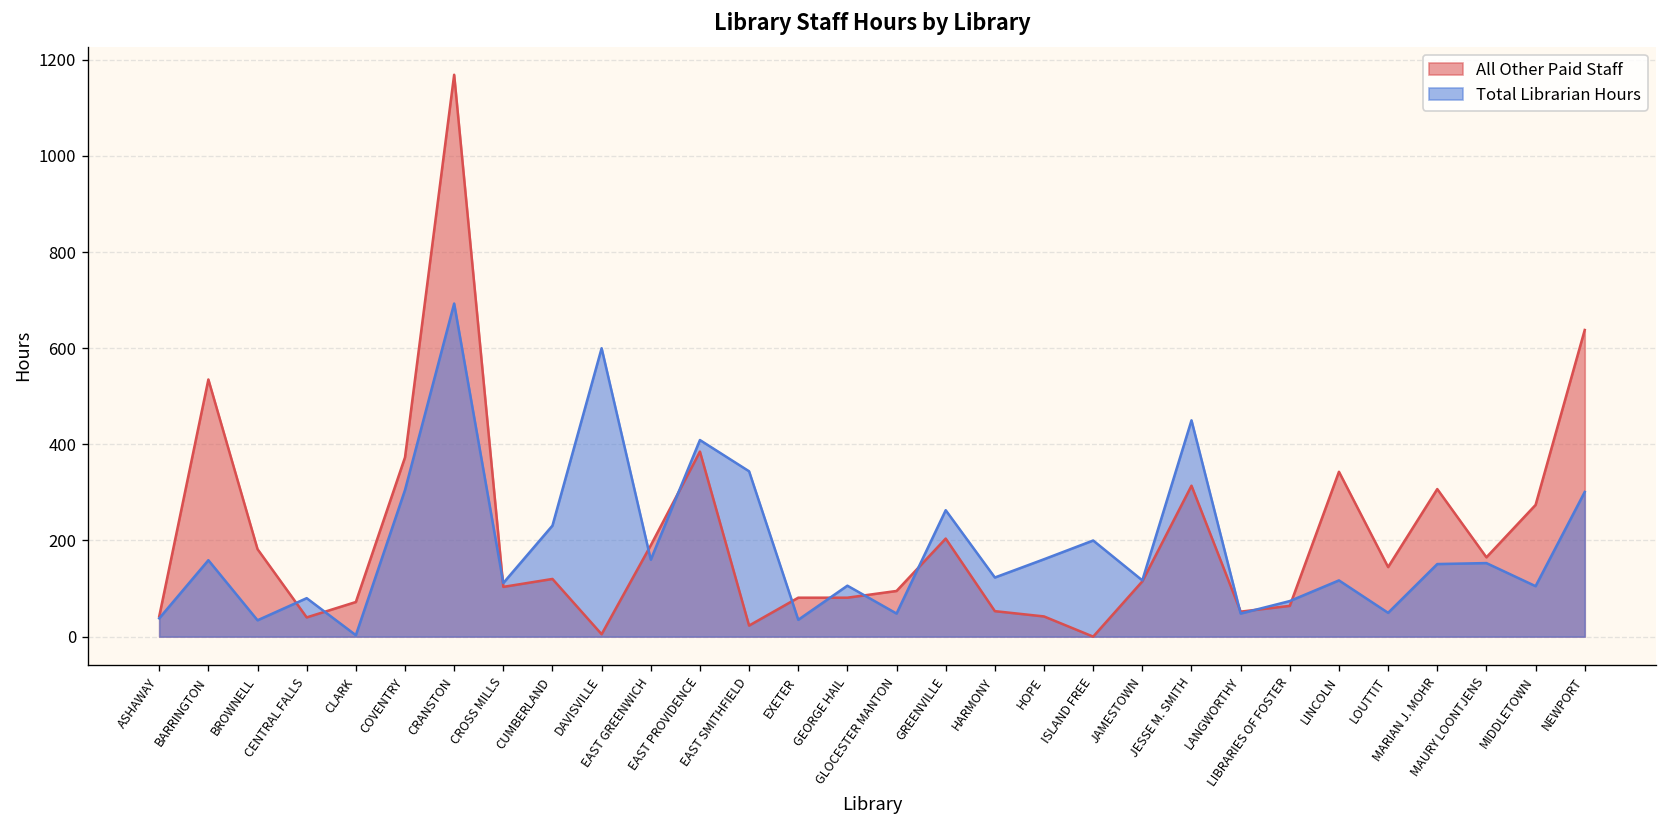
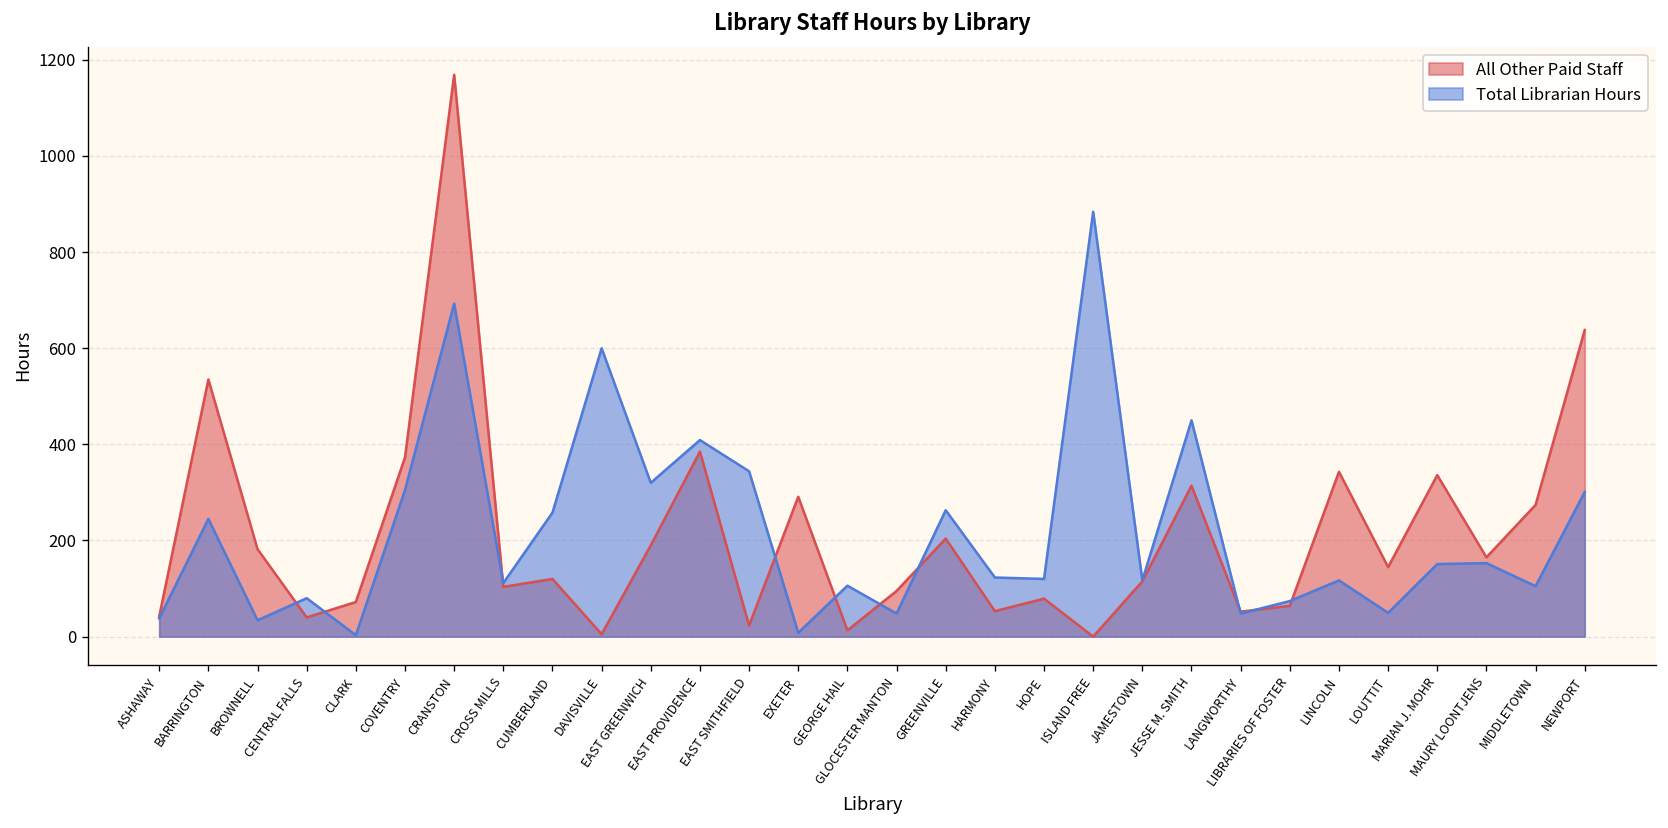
  {
    "All Other Paid Staff": {
      "BARRINGTON": 540,
      "BROWNELL": 180,
      "CENTRAL FALLS": 40,
      "CLARK": 70,
      "COVENTRY": 370,
      "CRANSTON": 1170,
      "CROSS MILLS": 100,
      "CUMBERLAND": 120,
      "DAVISVILLE": 10,
      "EAST GREENWICH": 190,
      "EAST PROVIDENCE": 390,
      "EAST SMITHFIELD": 20,
-     "EXETER": 80,
-     "GEORGE HAIL": 80,
+     "EXETER": 290,
+     "GEORGE HAIL": 10,
      "GLOCESTER MANTON": 100,
      "GREENVILLE": 200,
      "HARMONY": 50,
-     "HOPE": 40,
+     "HOPE": 80,
      "ISLAND FREE": 0,
      "JESSE M. SMITH": 310,
      "LIBRARIES OF FOSTER": 60,
      "LINCOLN": 340,
      "LOUTTIT": 140,
-     "MARIAN J. MOHR": 310,
+     "MARIAN J. MOHR": 340,
      "MAURY LOONTJENS": 170,
      "MIDDLETOWN": 270,
      "NEWPORT": 640
    },
    "Total Librarian Hours": {
-     "BARRINGTON": 160,
+     "BARRINGTON": 250,
      "BROWNELL": 30,
      "CENTRAL FALLS": 80,
      "CLARK": 0,
      "COVENTRY": 310,
      "CRANSTON": 690,
      "CROSS MILLS": 110,
-     "CUMBERLAND": 230,
+     "CUMBERLAND": 260,
      "DAVISVILLE": 600,
-     "EAST GREENWICH": 160,
+     "EAST GREENWICH": 320,
      "EAST PROVIDENCE": 410,
      "EAST SMITHFIELD": 340,
-     "EXETER": 40,
+     "EXETER": 10,
      "GEORGE HAIL": 110,
      "GLOCESTER MANTON": 50,
      "GREENVILLE": 260,
      "HARMONY": 120,
-     "HOPE": 160,
-     "ISLAND FREE": 200,
+     "HOPE": 120,
+     "ISLAND FREE": 880,
      "JESSE M. SMITH": 450,
      "LIBRARIES OF FOSTER": 70,
      "LINCOLN": 120,
      "LOUTTIT": 50,
      "MARIAN J. MOHR": 150,
      "MAURY LOONTJENS": 150,
      "MIDDLETOWN": 110,
      "NEWPORT": 300
    }
  }
